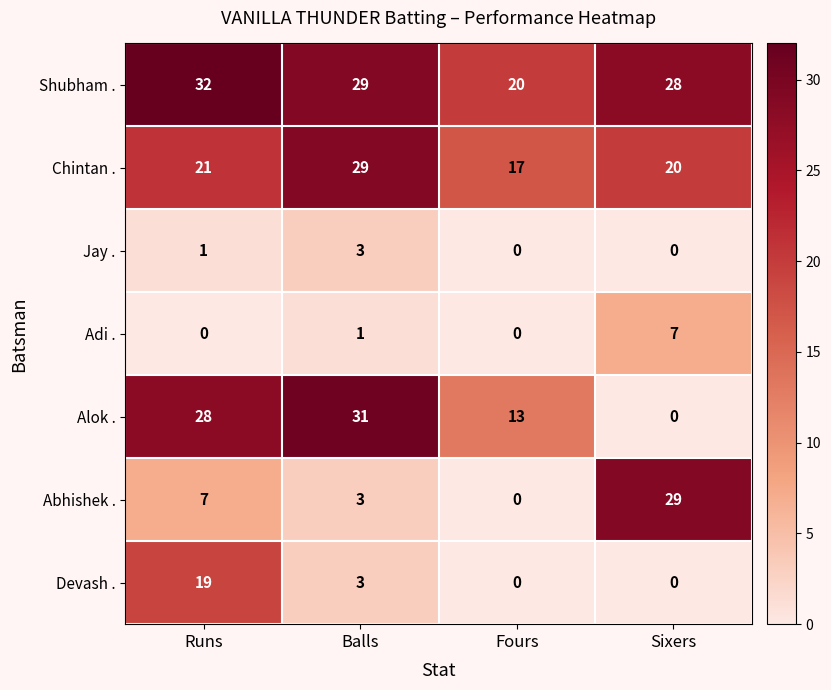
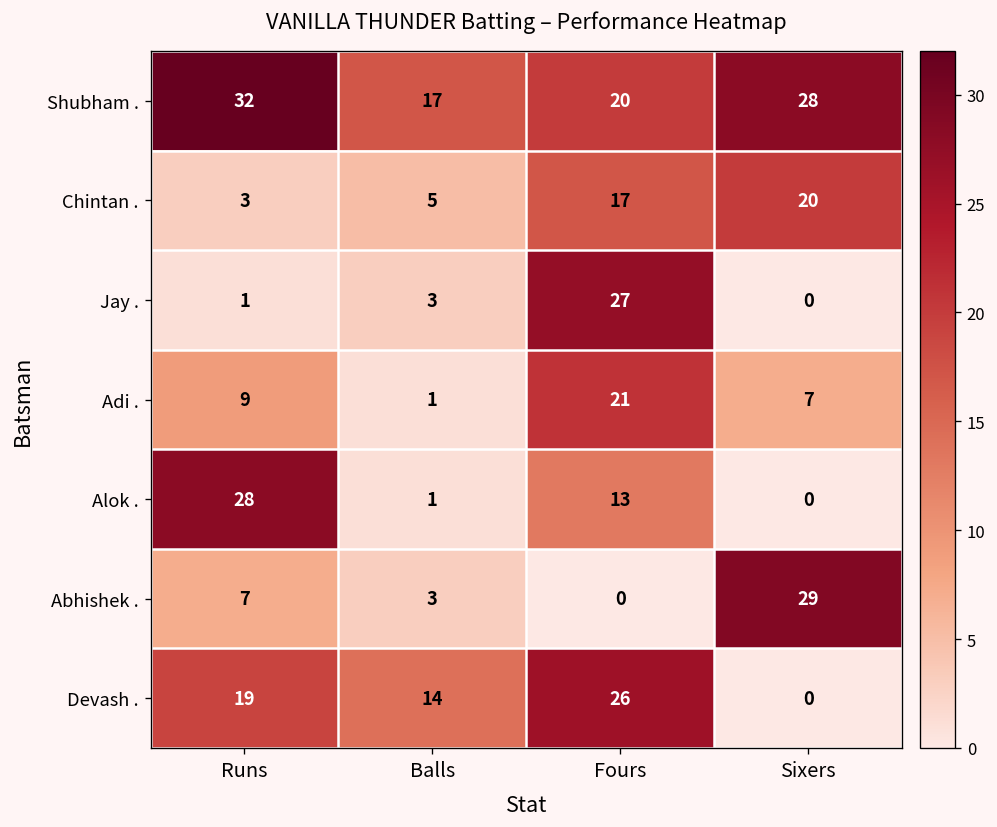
  {
    "Shubham .": {
      "Runs": 32,
-     "Balls": 29,
+     "Balls": 17,
      "Fours": 20,
      "Sixers": 28
    },
    "Chintan .": {
-     "Runs": 21,
-     "Balls": 29,
+     "Runs": 3,
+     "Balls": 5,
      "Fours": 17,
      "Sixers": 20
    },
    "Jay .": {
      "Runs": 1,
      "Balls": 3,
-     "Fours": 0,
+     "Fours": 27,
      "Sixers": 0
    },
    "Adi .": {
-     "Runs": 0,
+     "Runs": 9,
      "Balls": 1,
-     "Fours": 0,
+     "Fours": 21,
      "Sixers": 7
    },
    "Alok .": {
      "Runs": 28,
-     "Balls": 31,
+     "Balls": 1,
      "Fours": 13,
      "Sixers": 0
    },
    "Abhishek .": {
      "Runs": 7,
      "Balls": 3,
      "Fours": 0,
      "Sixers": 29
    },
    "Devash .": {
      "Runs": 19,
-     "Balls": 3,
-     "Fours": 0,
+     "Balls": 14,
+     "Fours": 26,
      "Sixers": 0
    }
  }
